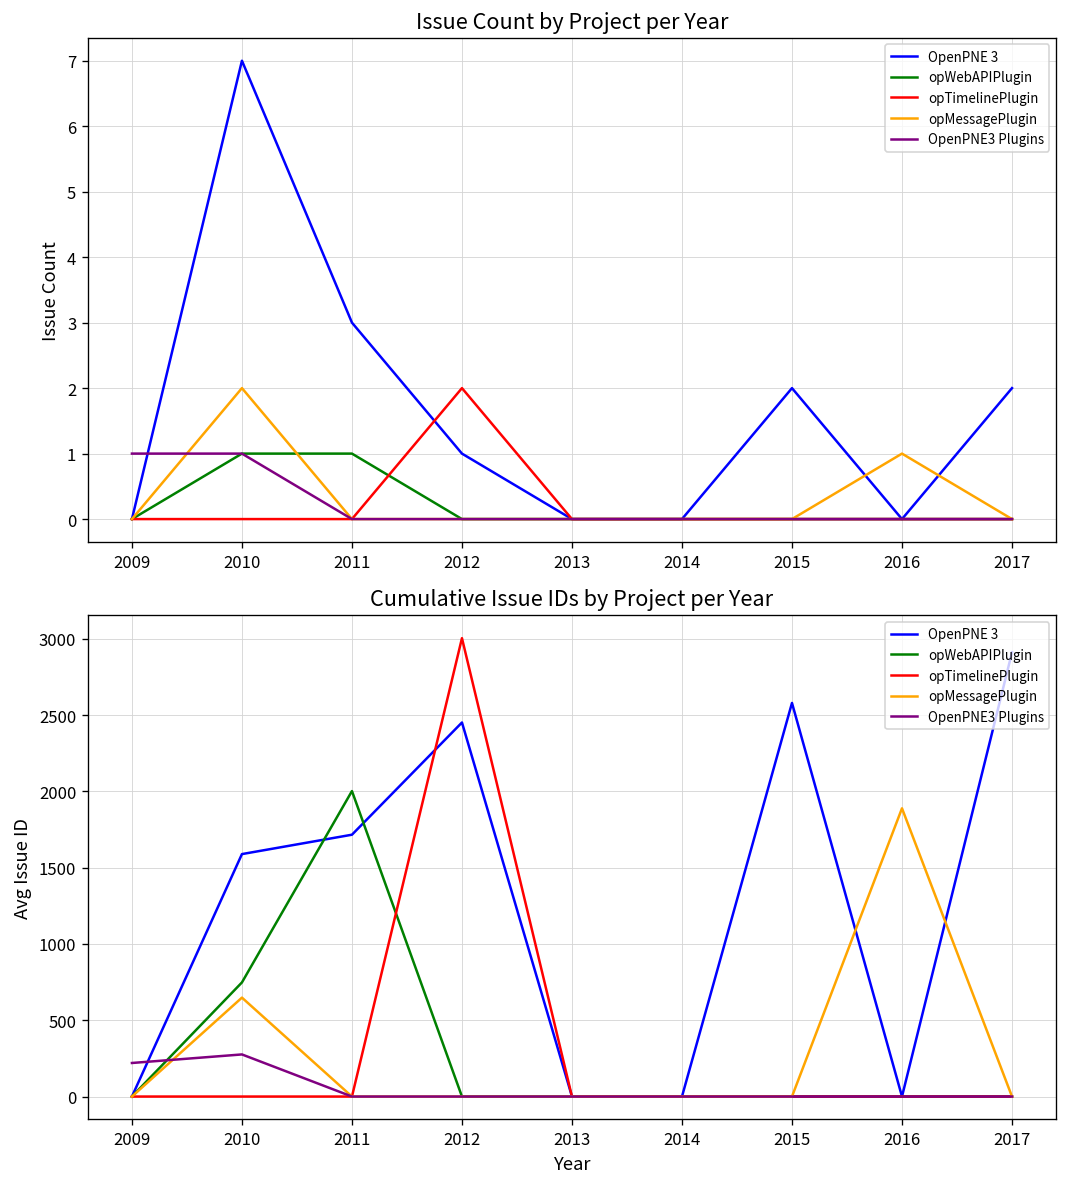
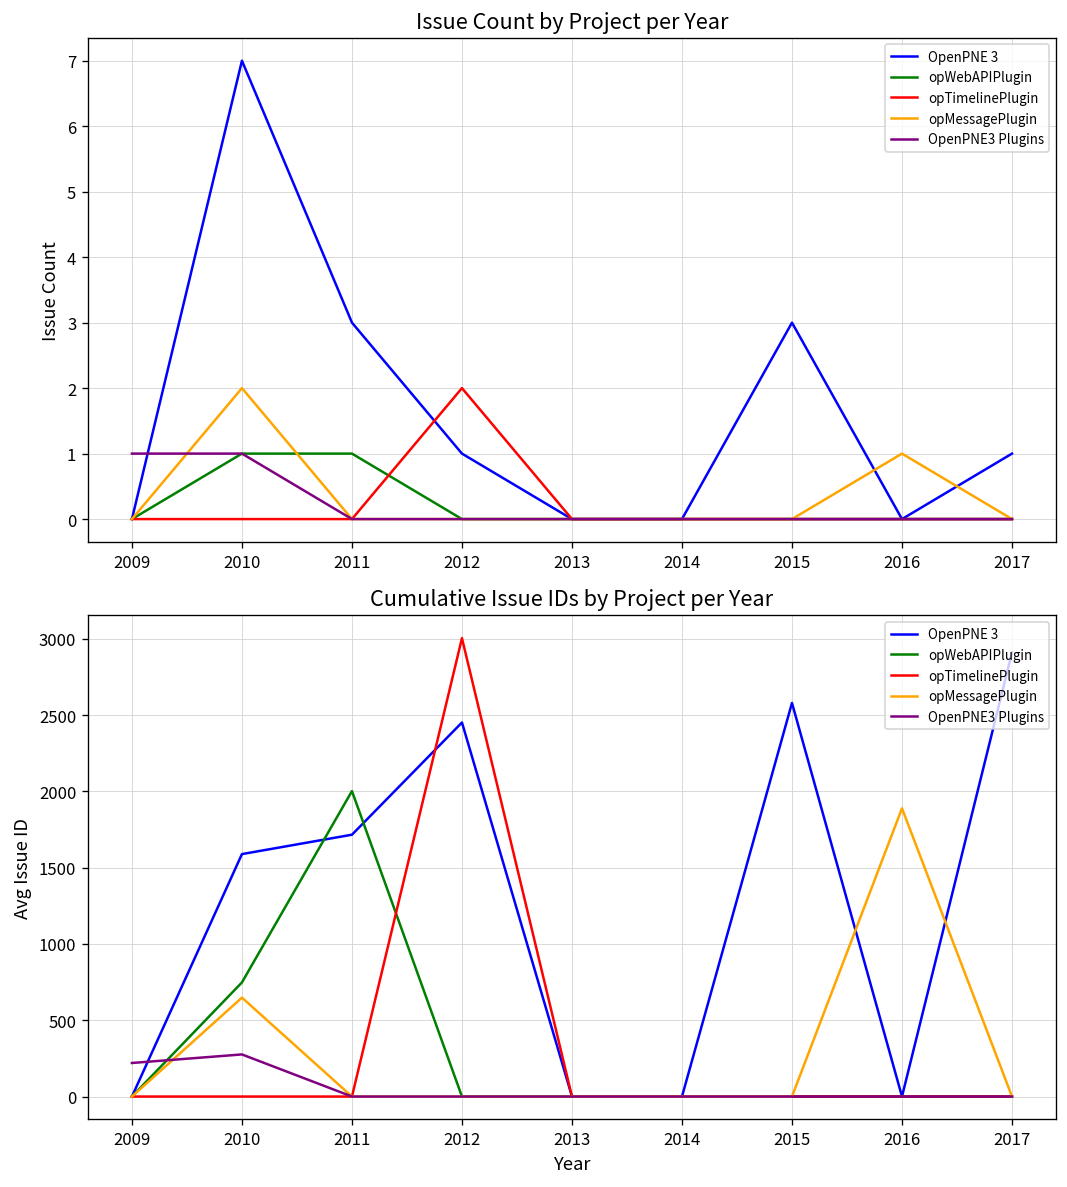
  {
    "Issue Count by Project per Year": {
      "OpenPNE 3": {
        "2010": 7,
        "2011": 3,
        "2012": 1,
-       "2015": 2,
-       "2017": 2
+       "2015": 3,
+       "2017": 1
      },
      "opWebAPIPlugin": {
        "2011": 1
      },
      "opTimelinePlugin": {
        "2010": 0,
        "2012": 2
      },
      "opMessagePlugin": {
        "2010": 2,
        "2016": 1
      },
      "OpenPNE3 Plugins": {
        "2009": 1
      }
    },
    "Cumulative Issue IDs by Project per Year": {
      "OpenPNE 3": {
        "2010": 1590,
        "2011": 1720,
        "2012": 2450,
        "2015": 2580
      },
      "opWebAPIPlugin": {
        "2010": 750,
        "2011": 2000
      },
      "opTimelinePlugin": {
        "2010": 0,
        "2012": 3000
      },
      "opMessagePlugin": {
        "2010": 650,
        "2016": 1890
      },
      "OpenPNE3 Plugins": {
        "2009": 220,
        "2010": 280
      }
    }
  }
